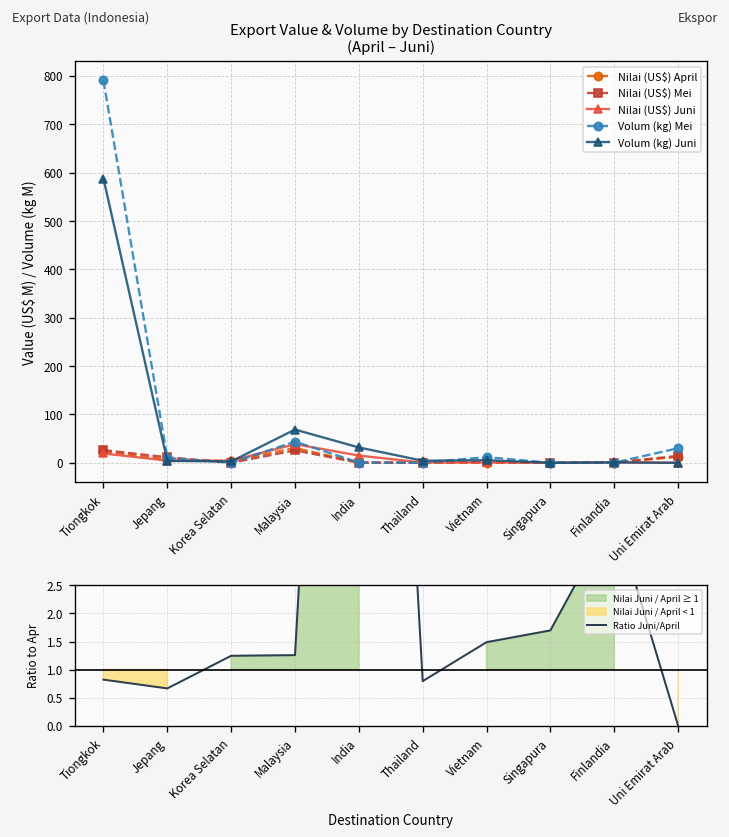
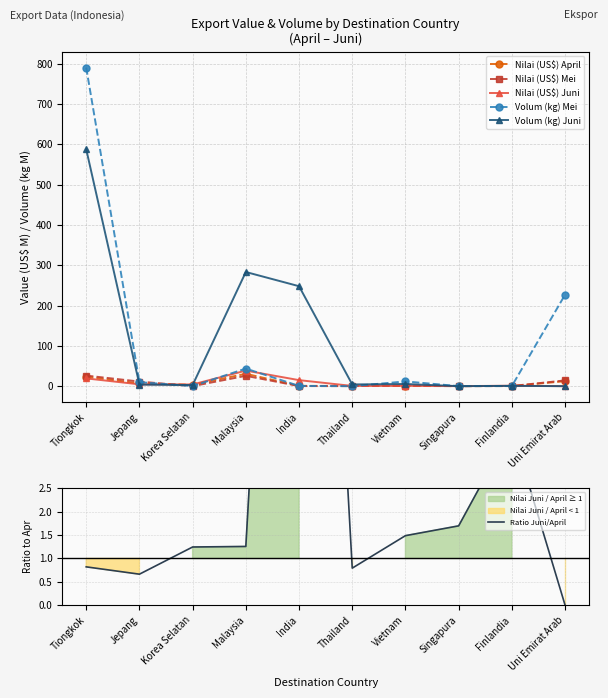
  {
    "Export Value & Volume by Destination Country (April – Juni)": {
      "Volum (kg) Mei": {
        "Tiongkok": 790,
        "Vietnam": 10,
-       "Uni Emirat Arab": 30
+       "Uni Emirat Arab": 230
      },
      "Volum (kg) Juni": {
        "Tiongkok": 590,
-       "Malaysia": 70,
-       "India": 30
+       "Malaysia": 280,
+       "India": 250
      }
    }
  }
